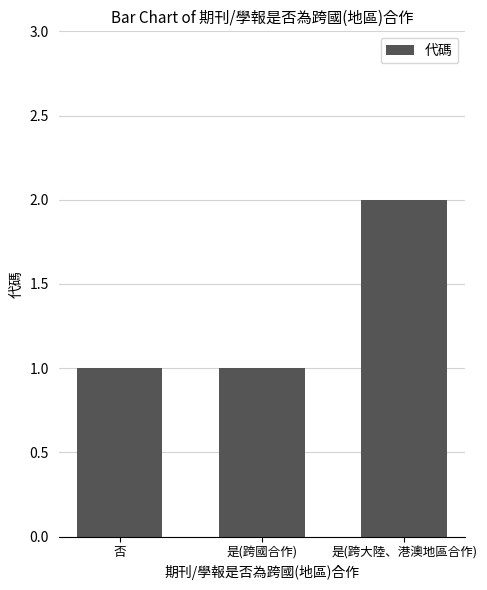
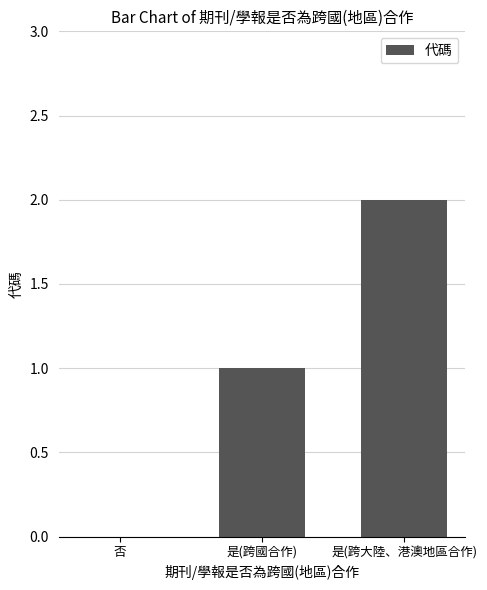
  {
-   "否": 1,
+   "否": 0,
    "是(跨國合作)": 1,
    "是(跨大陸、港澳地區合作)": 2
  }
